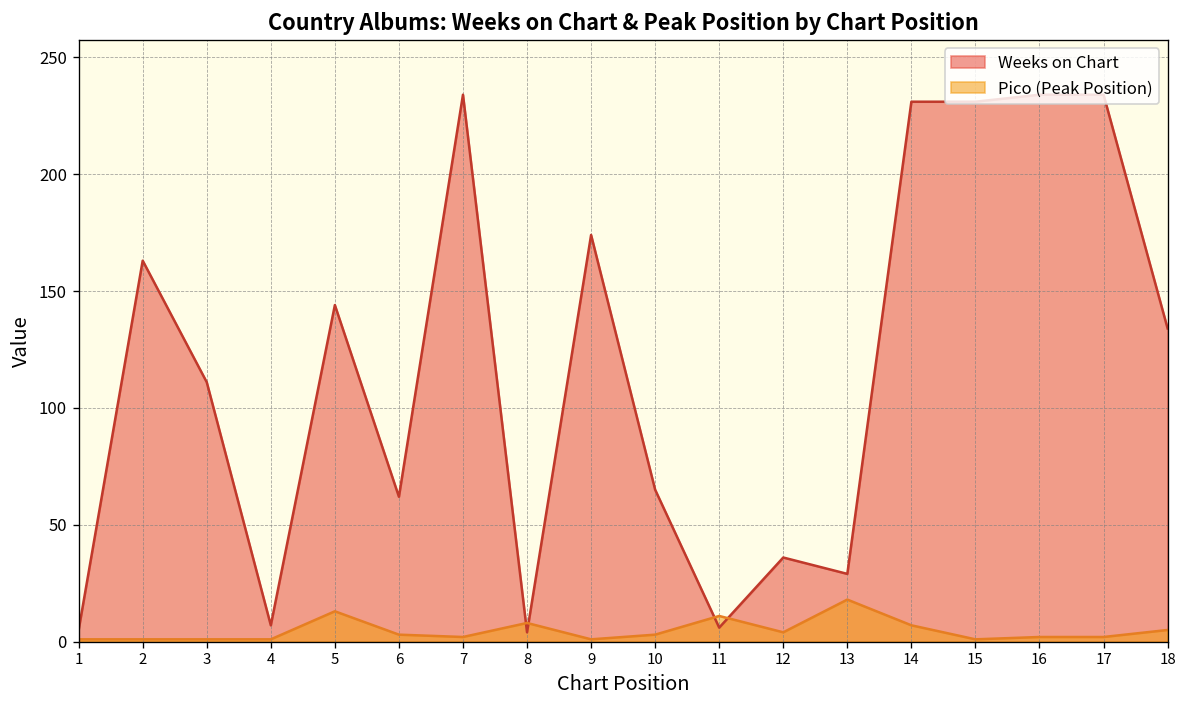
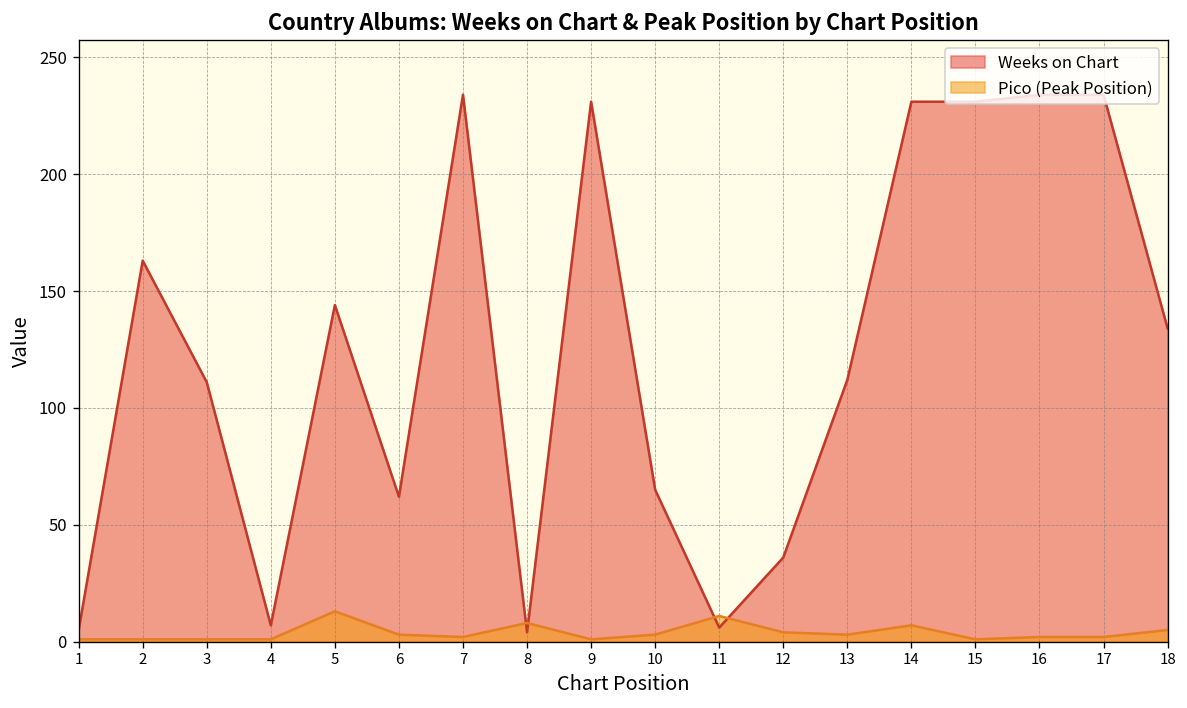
  {
    "Weeks on Chart": {
      "1": 5,
      "2": 163,
      "3": 111,
      "4": 7,
      "5": 144,
      "6": 62,
      "7": 234,
      "8": 4,
-     "9": 174,
+     "9": 231,
      "10": 65,
      "11": 6,
      "12": 36,
-     "13": 29,
+     "13": 112,
      "14": 231,
      "18": 134
    },
    "Pico (Peak Position)": {
      "1": 1,
      "2": 1,
      "3": 1,
      "4": 1,
      "5": 13,
      "6": 3,
      "7": 2,
      "8": 8,
      "9": 1,
      "10": 3,
      "11": 11,
      "12": 4,
-     "13": 18,
+     "13": 3,
      "14": 7,
      "15": 1,
      "16": 2,
      "17": 2,
      "18": 5
    }
  }
